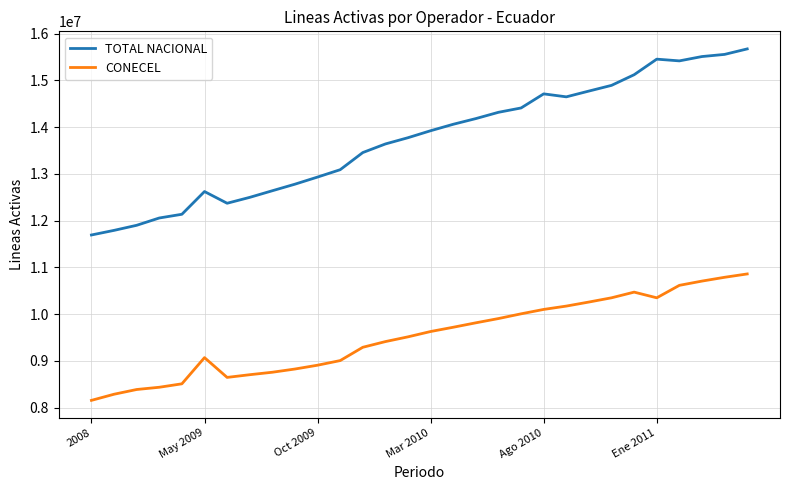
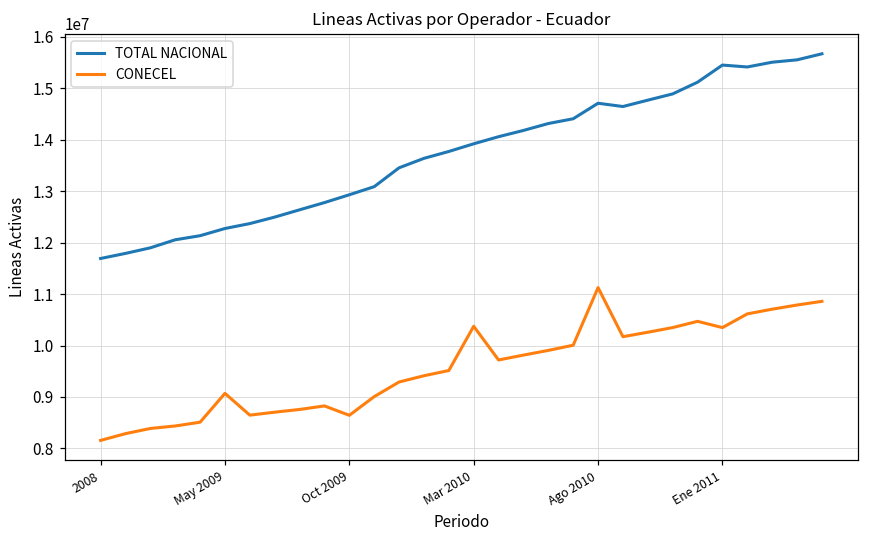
  {
    "TOTAL NACIONAL": {
      "2008": 11700000,
-     "May 2009": 12600000,
+     "May 2009": 12300000,
      "Oct 2009": 12900000,
      "Mar 2010": 13900000,
      "Ago 2010": 14700000,
      "Ene 2011": 15500000
    },
    "CONECEL": {
      "2008": 8200000,
      "May 2009": 9100000,
-     "Oct 2009": 8900000,
-     "Mar 2010": 9600000,
-     "Ago 2010": 10100000,
+     "Oct 2009": 8600000,
+     "Mar 2010": 10400000,
+     "Ago 2010": 11100000,
      "Ene 2011": 10300000
    }
  }
